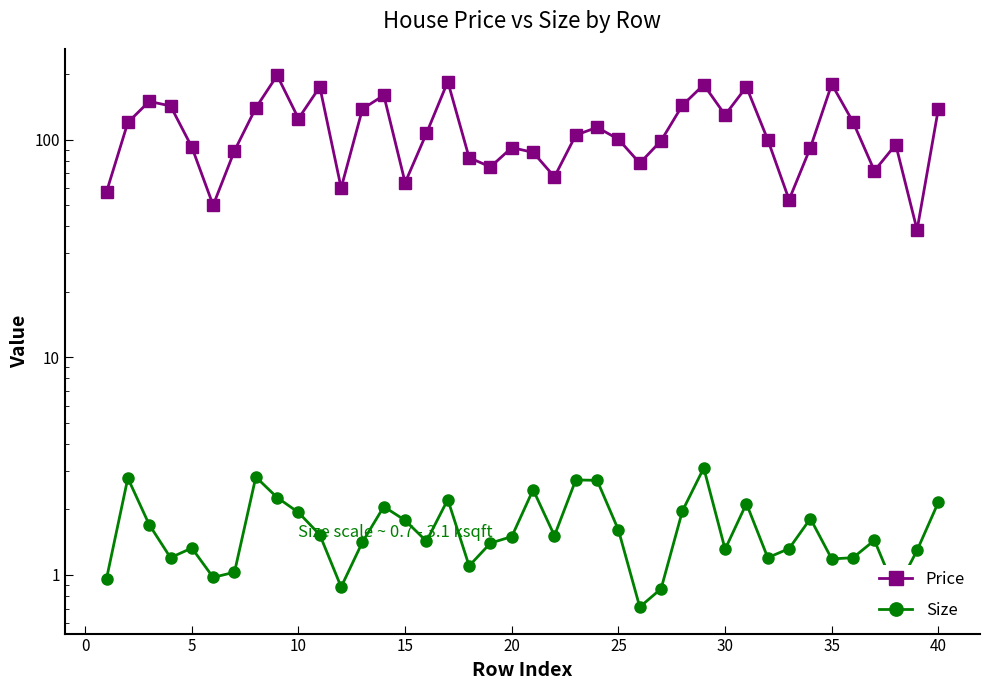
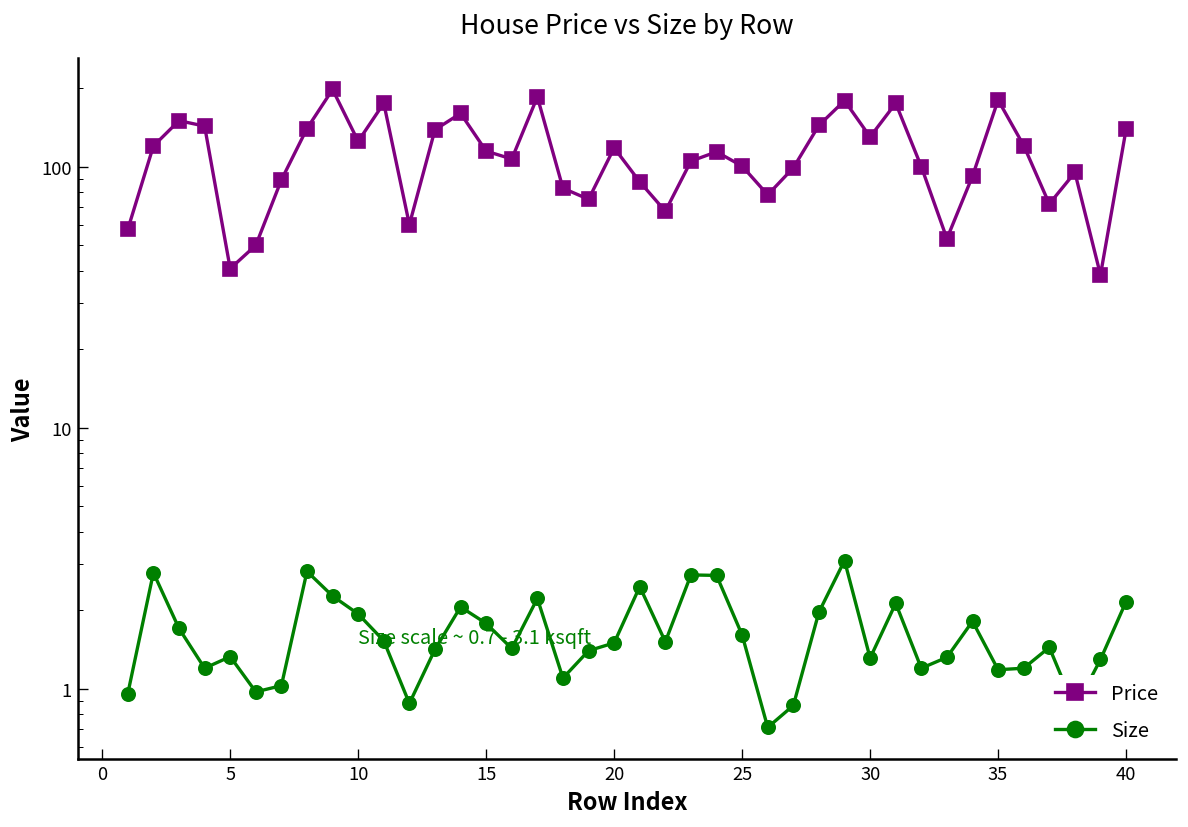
  {
    "Price": {
-     "5": 93,
+     "5": 41,
      "10": 130,
-     "15": 64,
-     "20": 92,
+     "15": 110,
+     "20": 120,
      "25": 100,
      "30": 130,
      "35": 180,
      "40": 140
    },
    "Size": {
      "5": 1.3,
      "10": 1.9,
      "15": 1.8,
      "20": 1.5,
      "25": 1.6,
      "30": 1.3,
      "35": 1.2,
      "40": 2.2
    }
  }
